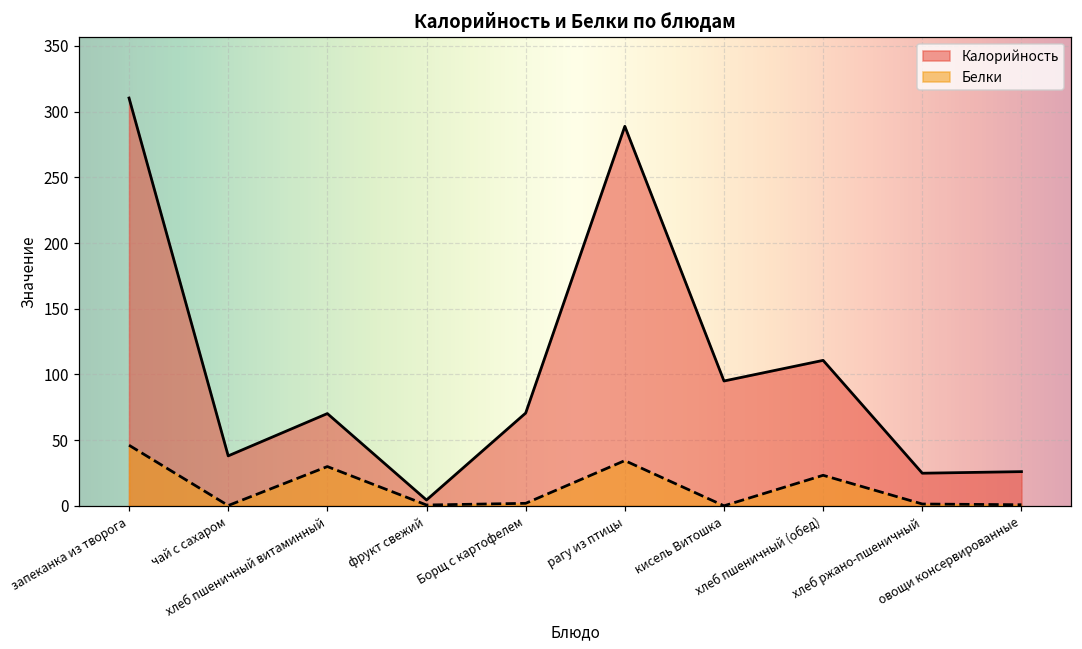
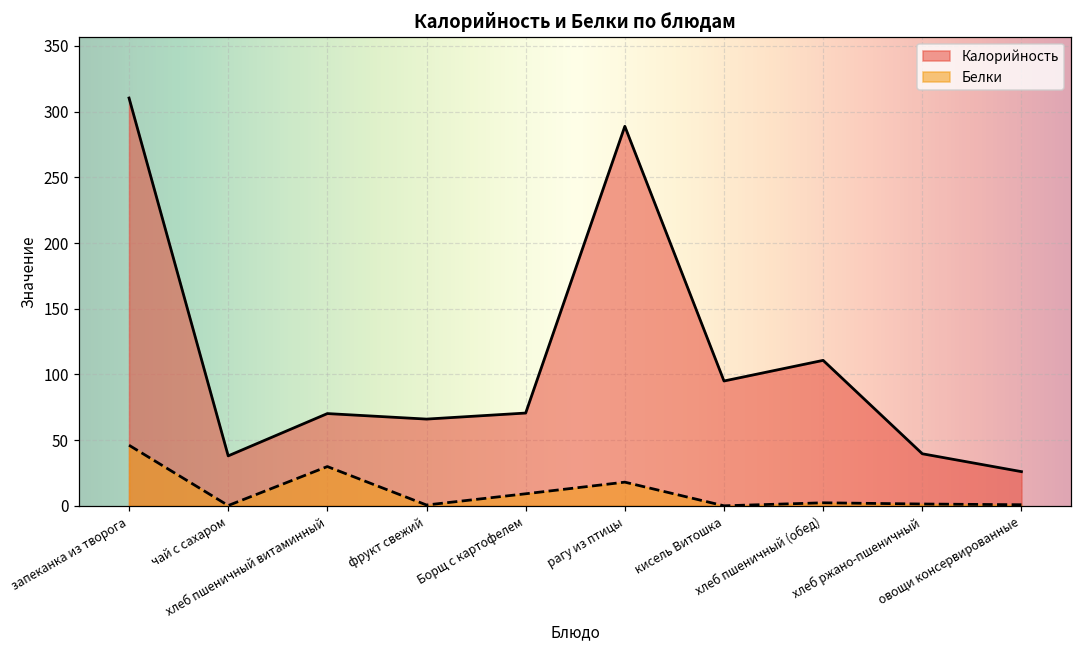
  {
    "Калорийность": {
      "запеканка из творога": 310,
      "чай с сахаром": 38,
      "хлеб пшеничный витаминный": 70,
-     "фрукт свежий": 4,
+     "фрукт свежий": 66,
      "Борщ с картофелем": 71,
      "рагу из птицы": 289,
      "кисель Витошка": 95,
      "хлеб пшеничный (обед)": 111,
-     "хлеб ржано-пшеничный": 25,
+     "хлеб ржано-пшеничный": 40,
      "овощи консервированные": 26
    },
    "Белки": {
      "запеканка из творога": 46,
      "чай с сахаром": 0,
      "хлеб пшеничный витаминный": 30,
      "фрукт свежий": 1,
-     "Борщ с картофелем": 2,
-     "рагу из птицы": 34,
+     "Борщ с картофелем": 9,
+     "рагу из птицы": 18,
      "кисель Витошка": 0,
-     "хлеб пшеничный (обед)": 23,
+     "хлеб пшеничный (обед)": 2,
      "хлеб ржано-пшеничный": 1,
      "овощи консервированные": 1
    }
  }
